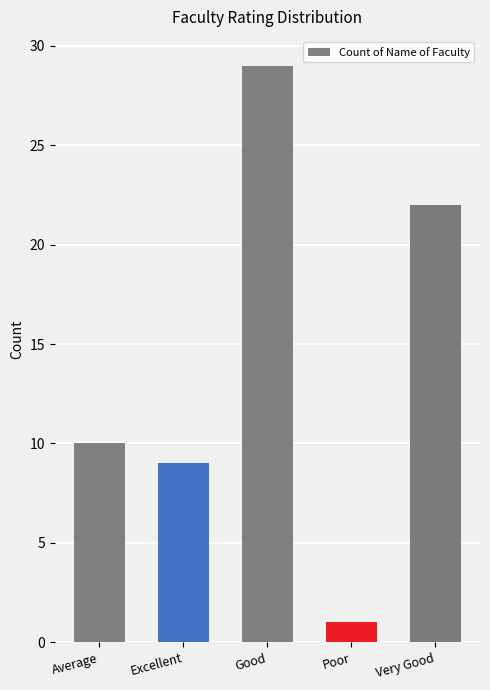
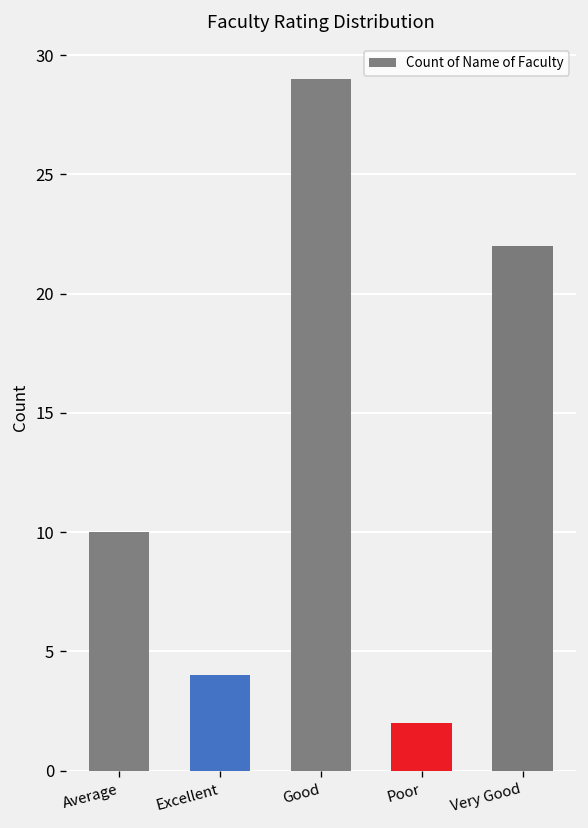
  {
    "Average": 10,
-   "Excellent": 9,
+   "Excellent": 4,
    "Good": 29,
-   "Poor": 1,
+   "Poor": 2,
    "Very Good": 22
  }
